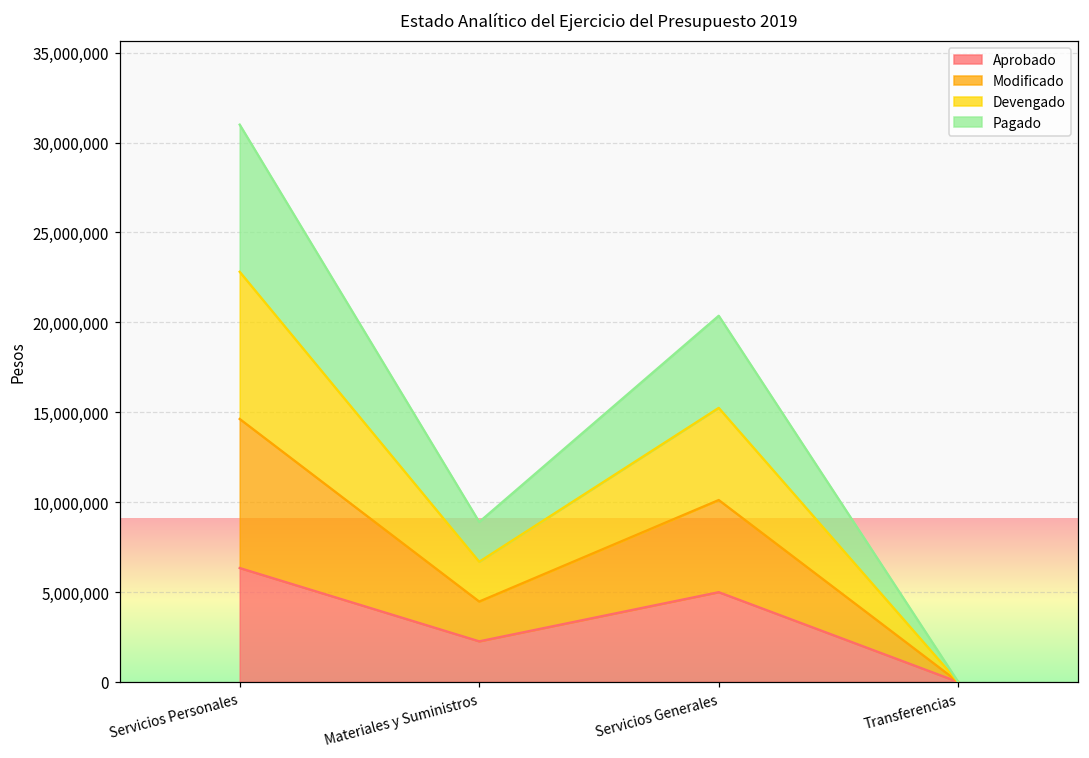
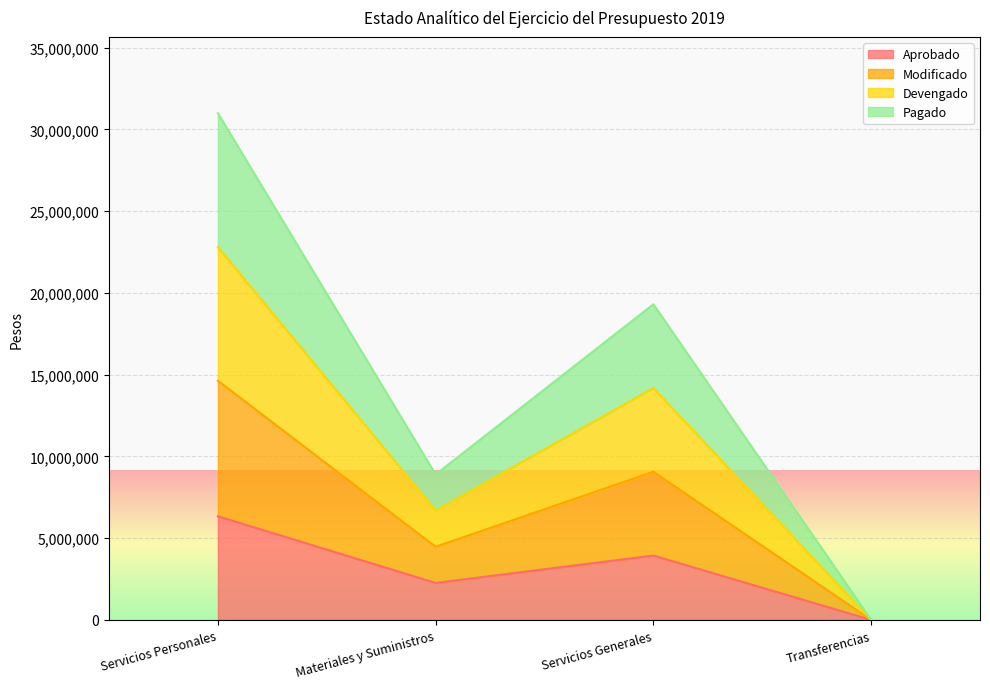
  {
    "Aprobado": {
      "Servicios Personales": "6,300,000",
      "Materiales y Suministros": "2,300,000",
-     "Servicios Generales": "5,000,000"
+     "Servicios Generales": "3,900,000"
    },
    "Pagado": {
      "Servicios Personales": "8,200,000",
      "Materiales y Suministros": "2,200,000",
      "Servicios Generales": "5,100,000"
    }
  }
